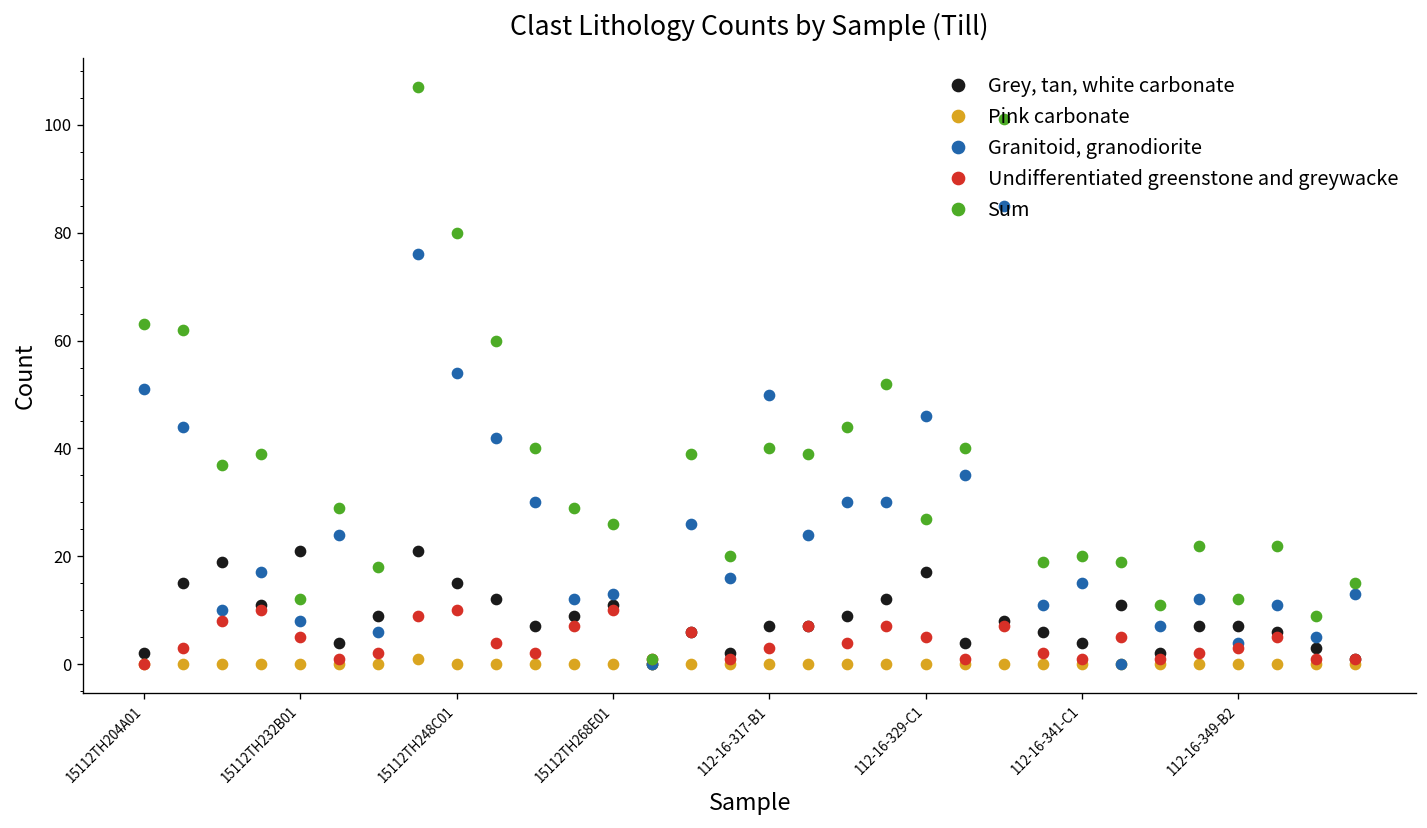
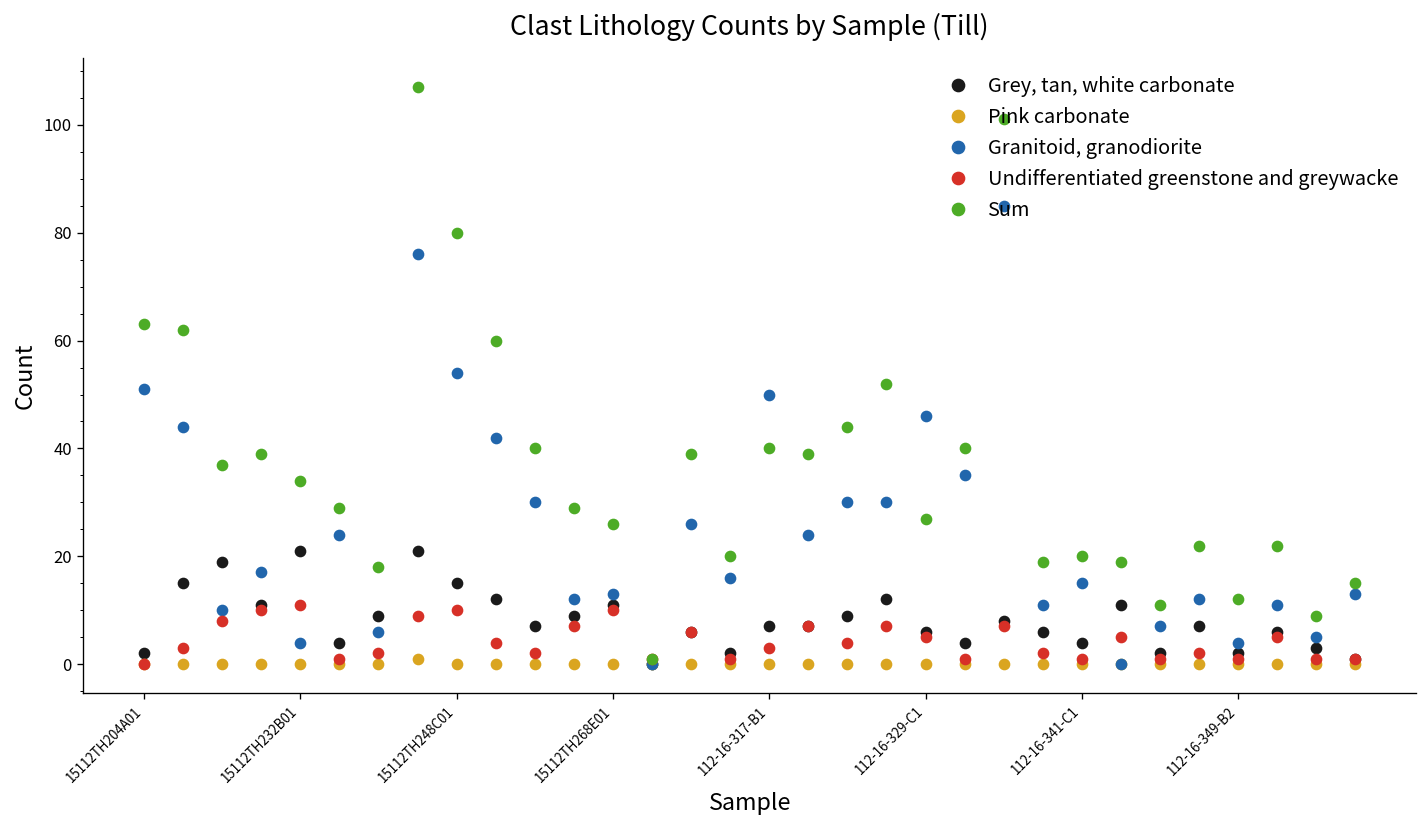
  {
    "Grey, tan, white carbonate": {
      "15112TH204A01": 2,
      "15112TH232B01": 21,
      "15112TH248C01": 15,
      "15112TH268E01": 11,
      "112-16-317-B1": 7,
-     "112-16-329-C1": 17,
+     "112-16-329-C1": 6,
      "112-16-341-C1": 4,
-     "112-16-349-B2": 7
+     "112-16-349-B2": 2
    },
    "Pink carbonate": {
      "15112TH232B01": 0,
      "15112TH248C01": 0,
      "15112TH268E01": 0,
      "112-16-317-B1": 0,
      "112-16-329-C1": 0,
      "112-16-341-C1": 0,
      "112-16-349-B2": 0
    },
    "Granitoid, granodiorite": {
      "15112TH204A01": 51,
-     "15112TH232B01": 8,
+     "15112TH232B01": 4,
      "15112TH248C01": 54,
      "15112TH268E01": 13,
      "112-16-317-B1": 50,
      "112-16-329-C1": 46,
      "112-16-341-C1": 15,
      "112-16-349-B2": 4
    },
    "Undifferentiated greenstone and greywacke": {
-     "15112TH232B01": 5,
+     "15112TH232B01": 11,
      "15112TH248C01": 10,
      "15112TH268E01": 10,
      "112-16-317-B1": 3,
      "112-16-329-C1": 5,
      "112-16-341-C1": 1,
-     "112-16-349-B2": 3
+     "112-16-349-B2": 1
    },
    "Sum": {
      "15112TH204A01": 63,
-     "15112TH232B01": 12,
+     "15112TH232B01": 34,
      "15112TH248C01": 80,
      "15112TH268E01": 26,
      "112-16-317-B1": 40,
      "112-16-329-C1": 27,
      "112-16-341-C1": 20,
      "112-16-349-B2": 12
    }
  }
